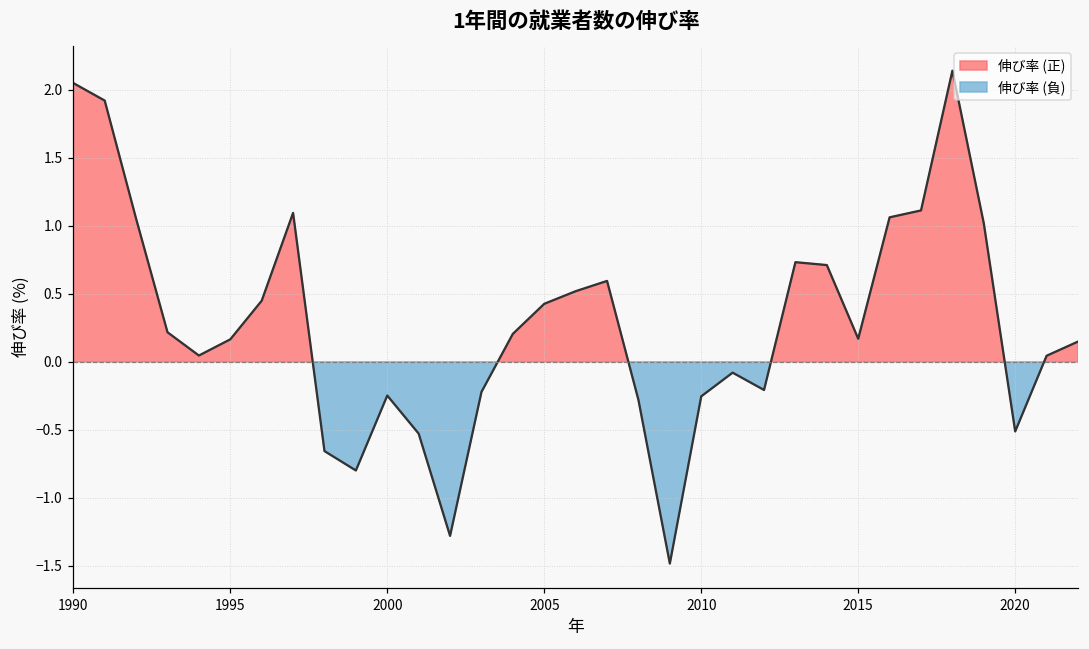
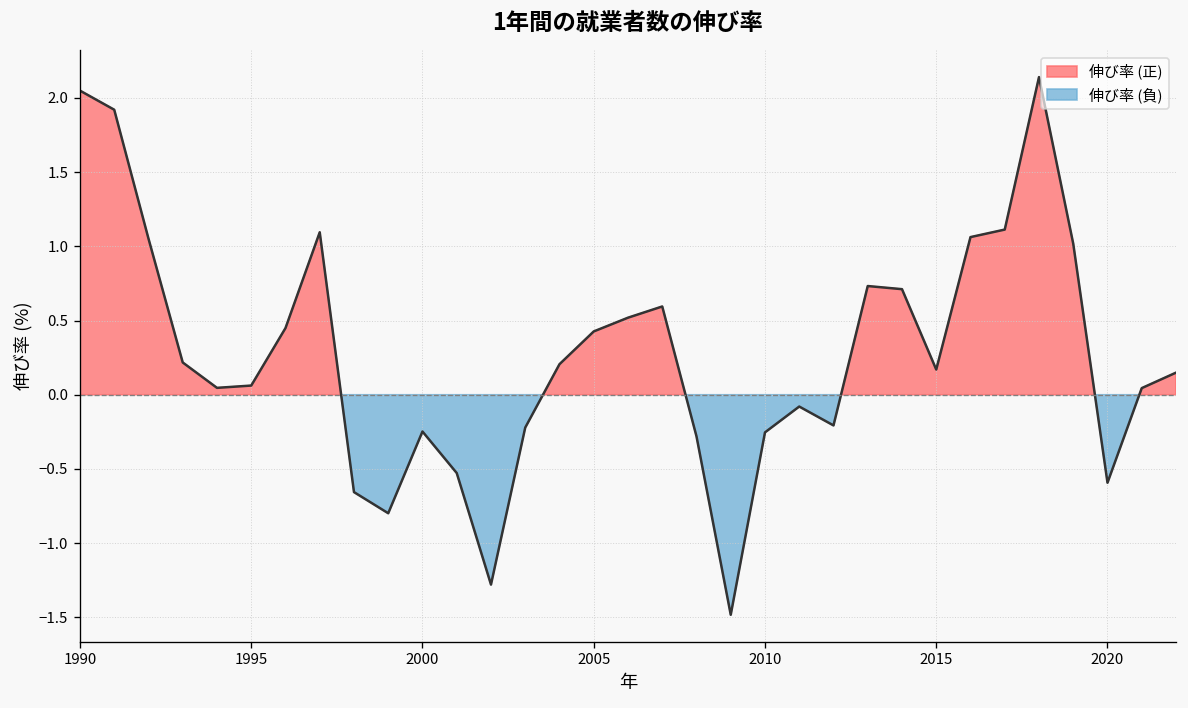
  {
    "1990": 2.05,
-   "1995": 0.17,
+   "1995": 0.06,
    "2000": -0.25,
    "2005": 0.43,
    "2010": -0.25,
    "2015": 0.17,
-   "2020": -0.51
+   "2020": -0.59
  }
